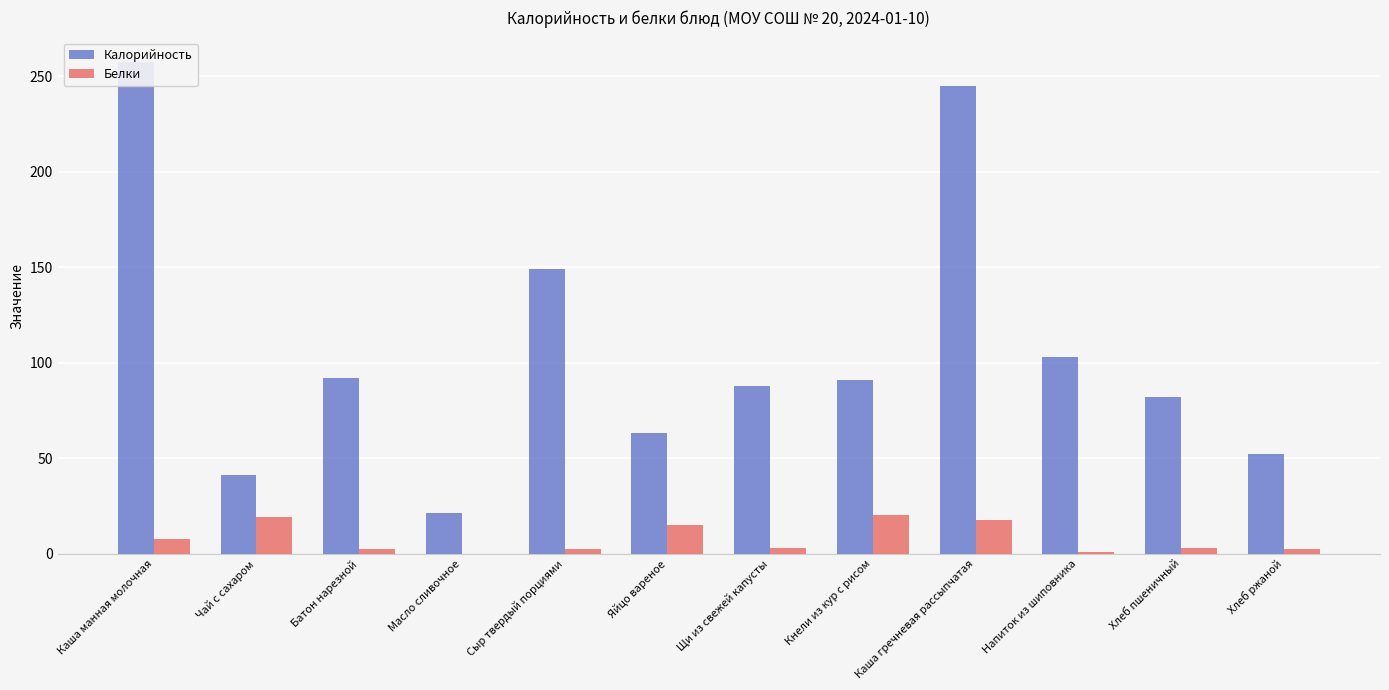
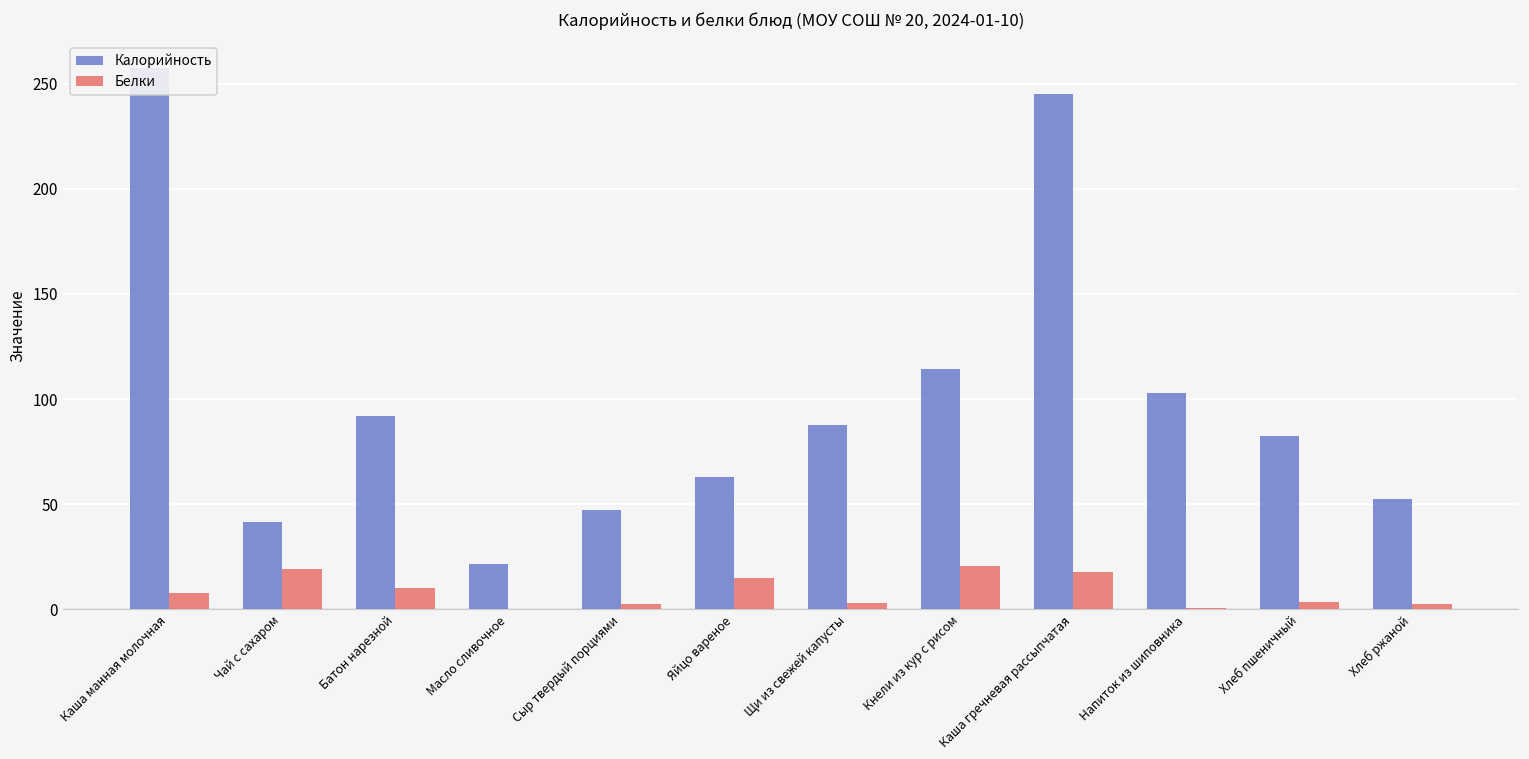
  {
    "Калорийность": {
      "Чай с сахаром": 41,
      "Батон нарезной": 92,
      "Масло сливочное": 21,
-     "Сыр твердый порциями": 149,
+     "Сыр твердый порциями": 47,
      "Яйцо вареное": 63,
      "Щи из свежей капусты": 88,
-     "Кнели из кур с рисом": 91,
+     "Кнели из кур с рисом": 114,
      "Каша гречневая рассыпчатая": 245,
      "Напиток из шиповника": 103,
      "Хлеб пшеничный": 82,
      "Хлеб ржаной": 52
    },
    "Белки": {
      "Каша манная молочная": 8,
      "Чай с сахаром": 19,
-     "Батон нарезной": 3,
+     "Батон нарезной": 10,
      "Сыр твердый порциями": 2,
      "Яйцо вареное": 15,
      "Щи из свежей капусты": 3,
      "Кнели из кур с рисом": 20,
      "Каша гречневая рассыпчатая": 18,
      "Хлеб пшеничный": 3,
      "Хлеб ржаной": 2
    }
  }
